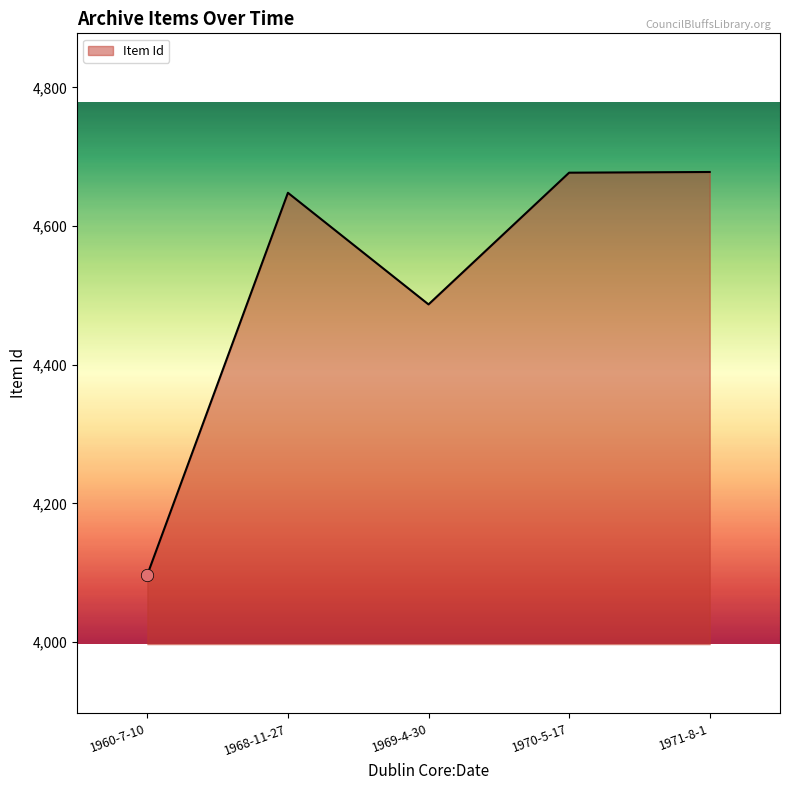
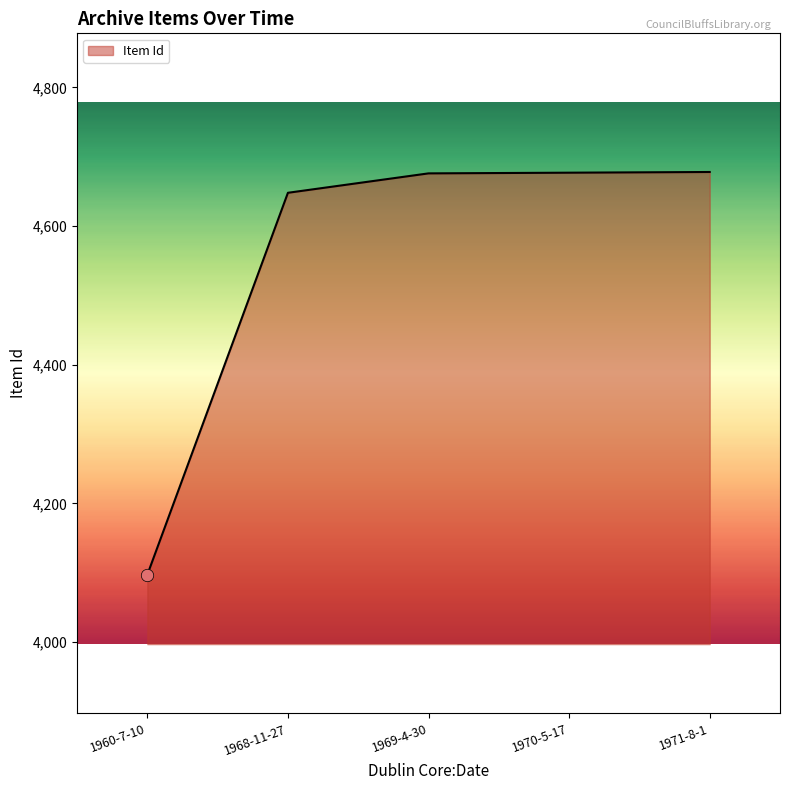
  {
    "Item Id": {
      "1968-11-27": "4,650",
-     "1969-4-30": "4,490",
+     "1969-4-30": "4,680",
      "1970-5-17": "4,680",
      "1971-8-1": "4,680"
    }
  }
